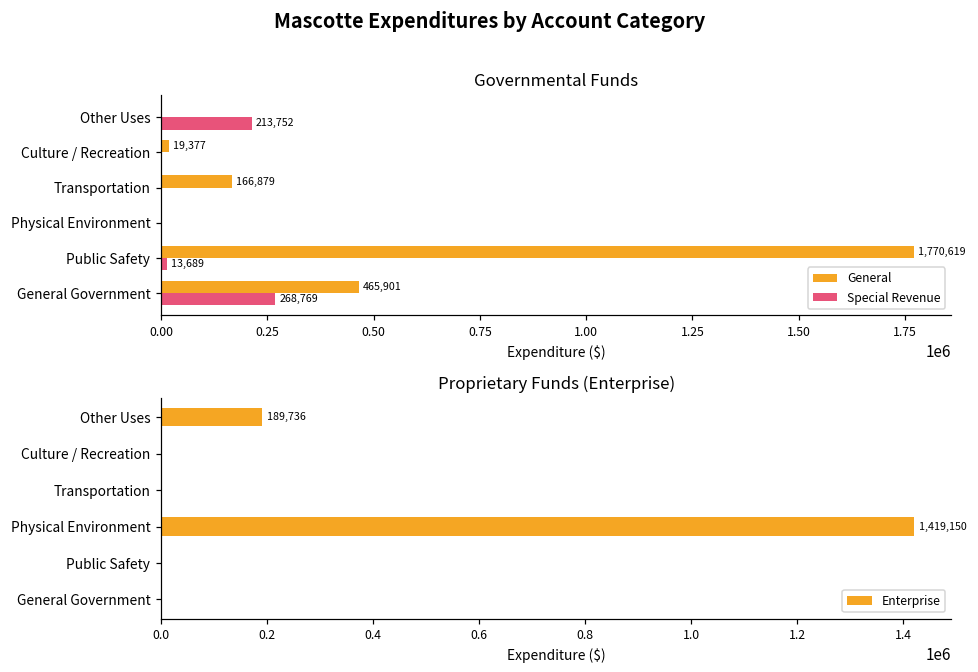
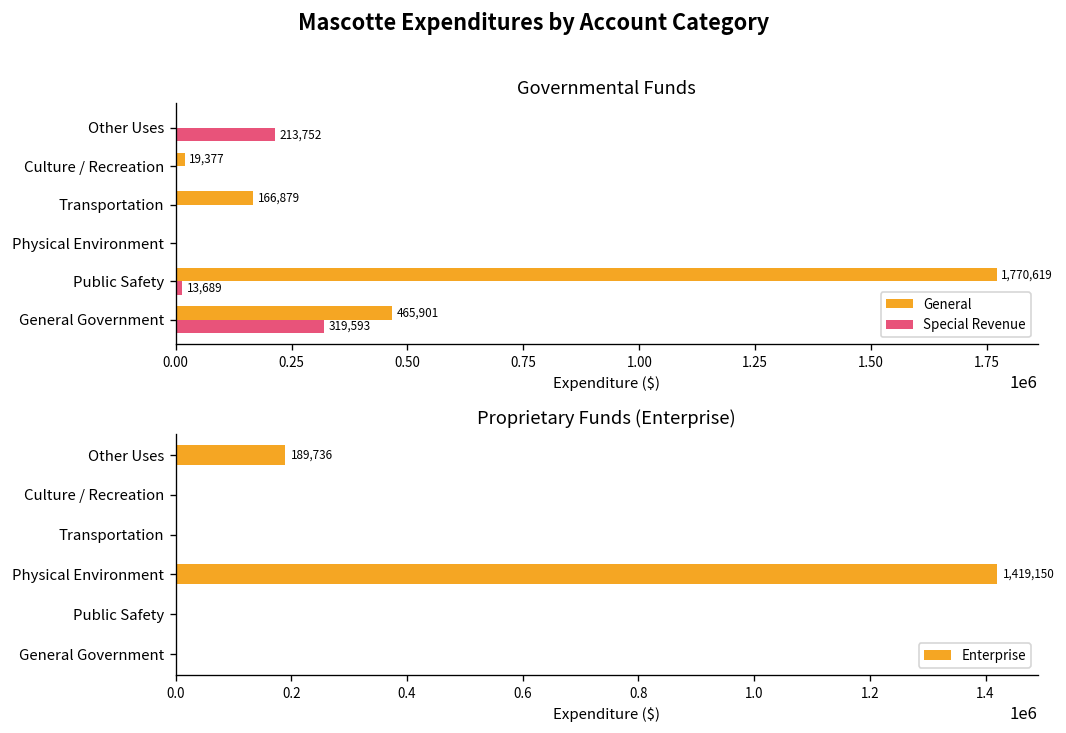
  {
    "Governmental Funds": {
      "General": {
        "Culture / Recreation": "19,377",
        "Transportation": "166,879",
        "Public Safety": "1,770,619",
        "General Government": "465,901"
      },
      "Special Revenue": {
        "Other Uses": "213,752",
        "Public Safety": "13,689",
-       "General Government": "268,769"
+       "General Government": "319,593"
      }
    },
    "Proprietary Funds (Enterprise)": {
      "Other Uses": "189,736",
      "Physical Environment": "1,419,150"
    }
  }
